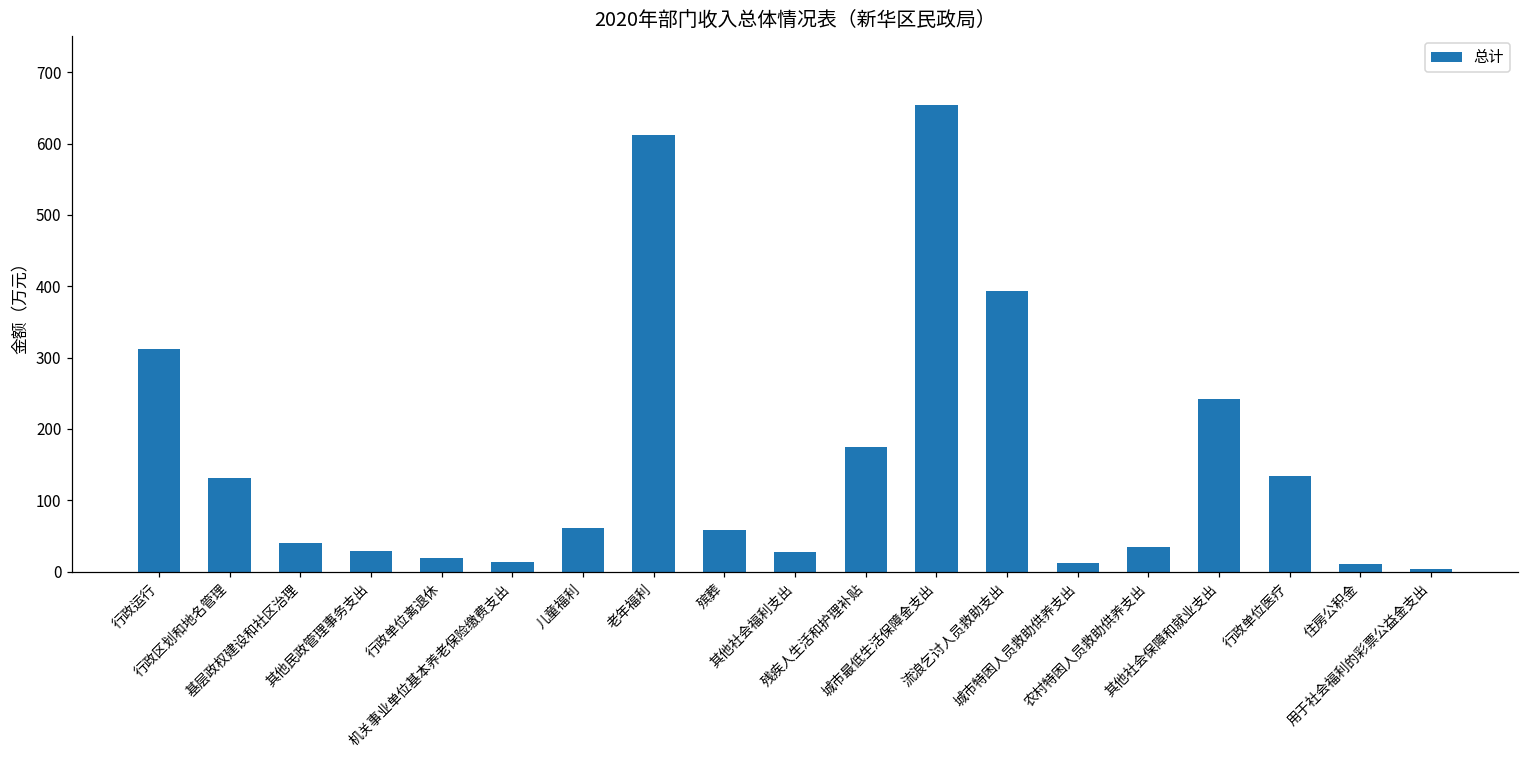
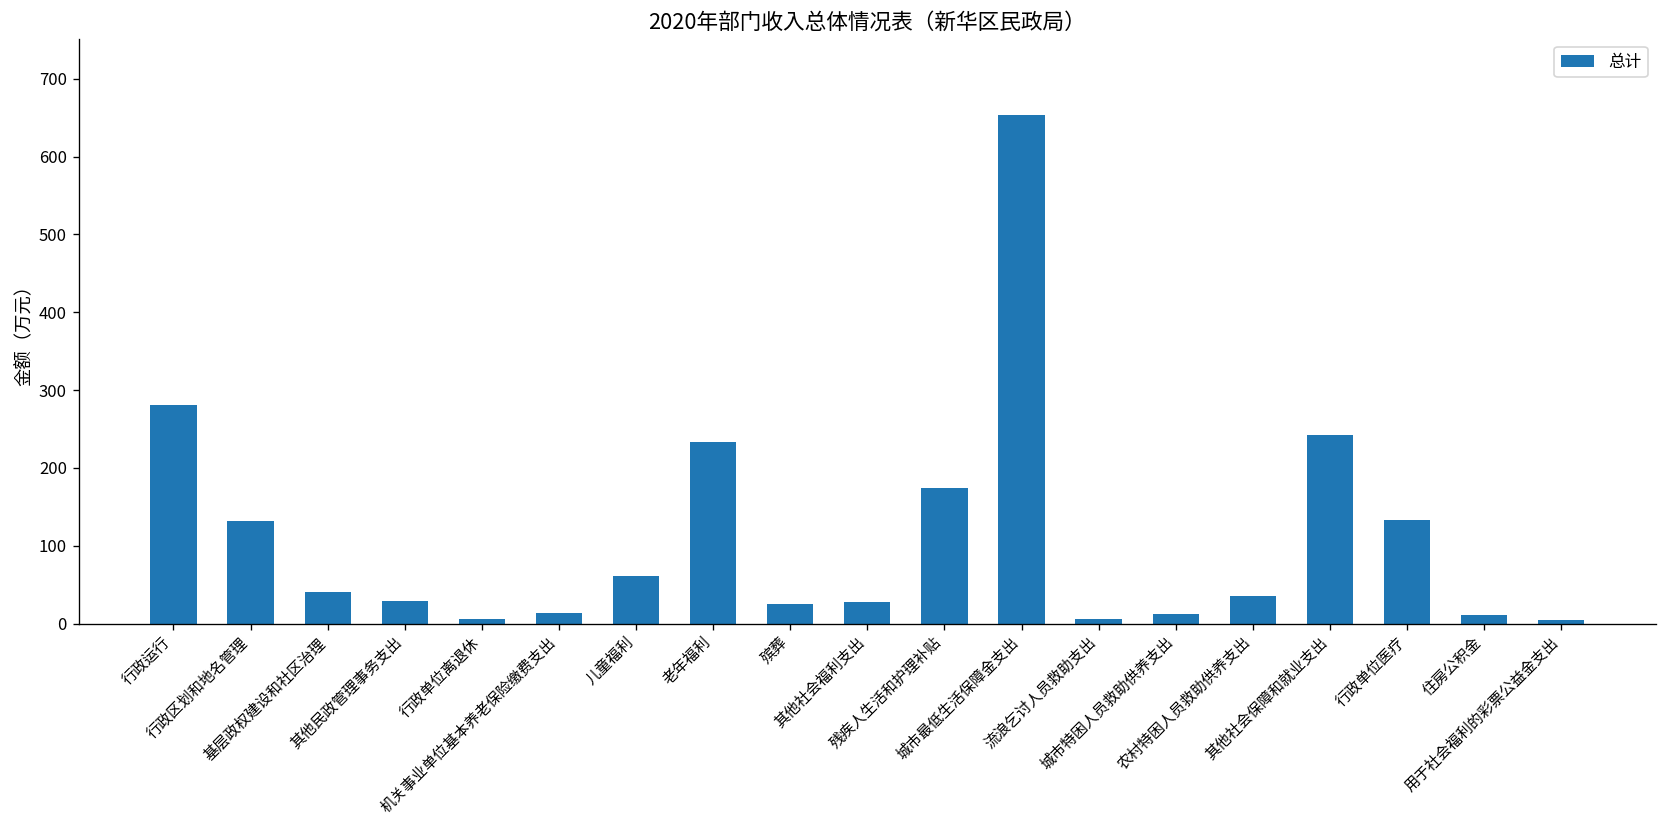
  {
-   "行政运行": 310,
+   "行政运行": 280,
    "行政区划和地名管理": 130,
    "基层政权建设和社区治理": 40,
    "其他民政管理事务支出": 30,
-   "行政单位离退休": 20,
+   "行政单位离退休": 10,
    "机关事业单位基本养老保险缴费支出": 10,
    "儿童福利": 60,
-   "老年福利": 610,
-   "殡葬": 60,
+   "老年福利": 230,
+   "殡葬": 30,
    "其他社会福利支出": 30,
    "残疾人生活和护理补贴": 170,
    "城市最低生活保障金支出": 650,
-   "流浪乞讨人员救助支出": 390,
+   "流浪乞讨人员救助支出": 10,
    "城市特困人员救助供养支出": 10,
    "农村特困人员救助供养支出": 30,
    "其他社会保障和就业支出": 240,
    "行政单位医疗": 130,
    "住房公积金": 10,
    "用于社会福利的彩票公益金支出": 0
  }
